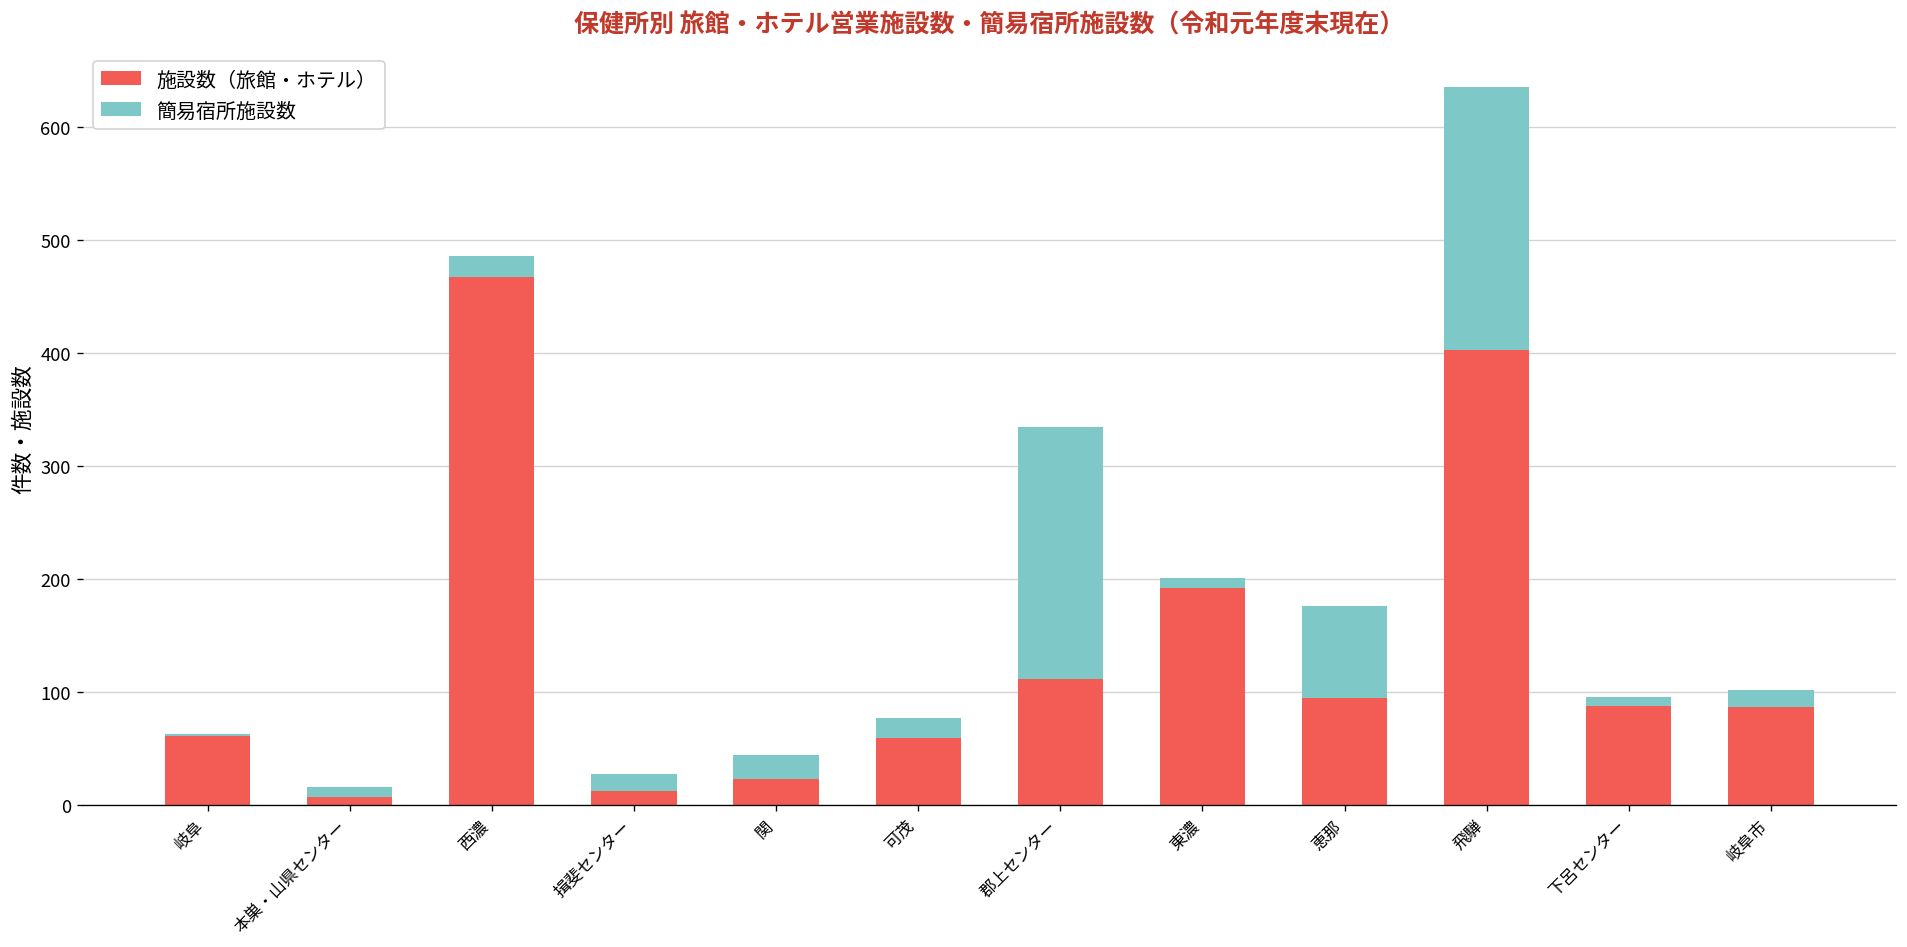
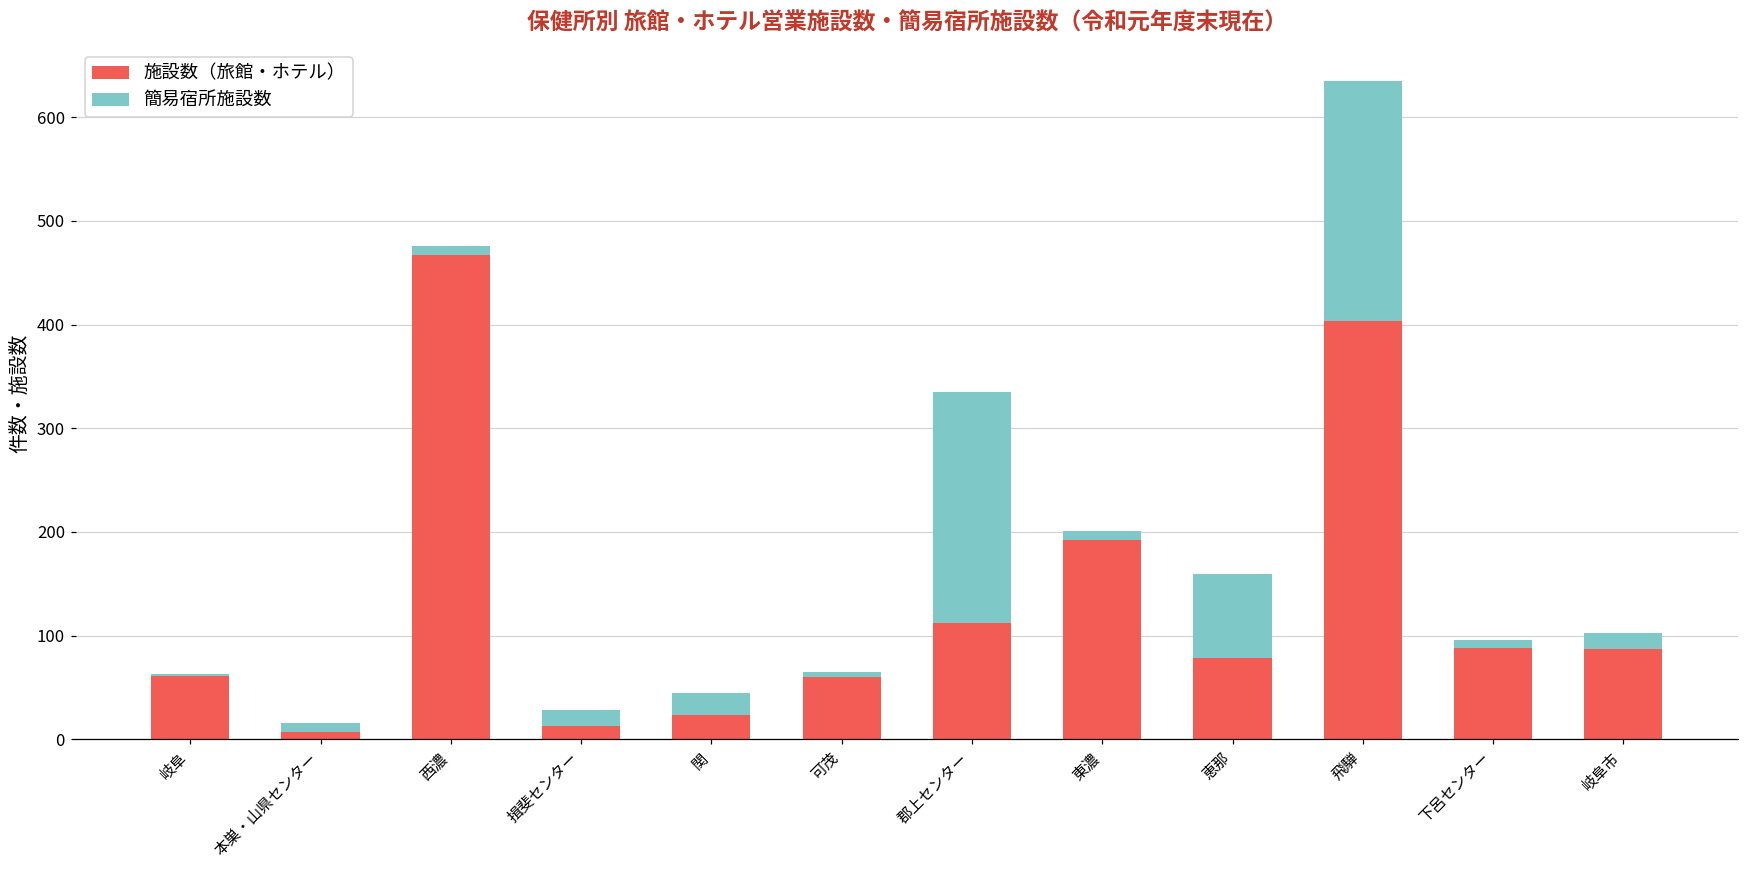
  {
    "施設数（旅館・ホテル）": {
      "岐阜": 60,
      "本巣・山県センター": 10,
      "西濃": 470,
      "揖斐センター": 10,
      "関": 20,
      "可茂": 60,
      "郡上センター": 110,
      "東濃": 190,
-     "恵那": 100,
+     "恵那": 80,
      "飛騨": 400,
      "下呂センター": 90,
      "岐阜市": 90
    },
    "簡易宿所施設数": {
      "本巣・山県センター": 10,
-     "西濃": 20,
+     "西濃": 10,
      "揖斐センター": 20,
      "関": 20,
-     "可茂": 20,
+     "可茂": 10,
      "郡上センター": 220,
      "東濃": 10,
      "恵那": 80,
      "飛騨": 230,
      "下呂センター": 10,
      "岐阜市": 20
    }
  }
